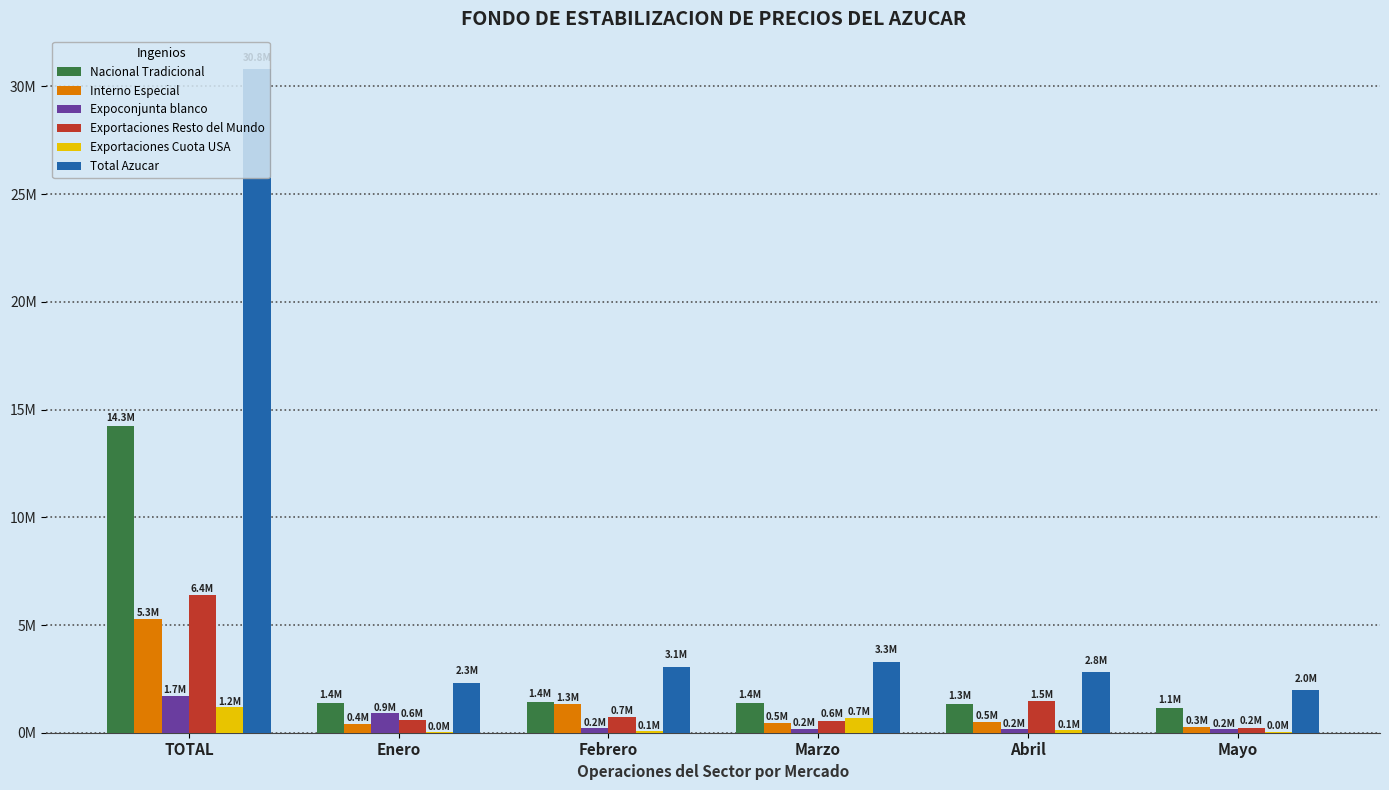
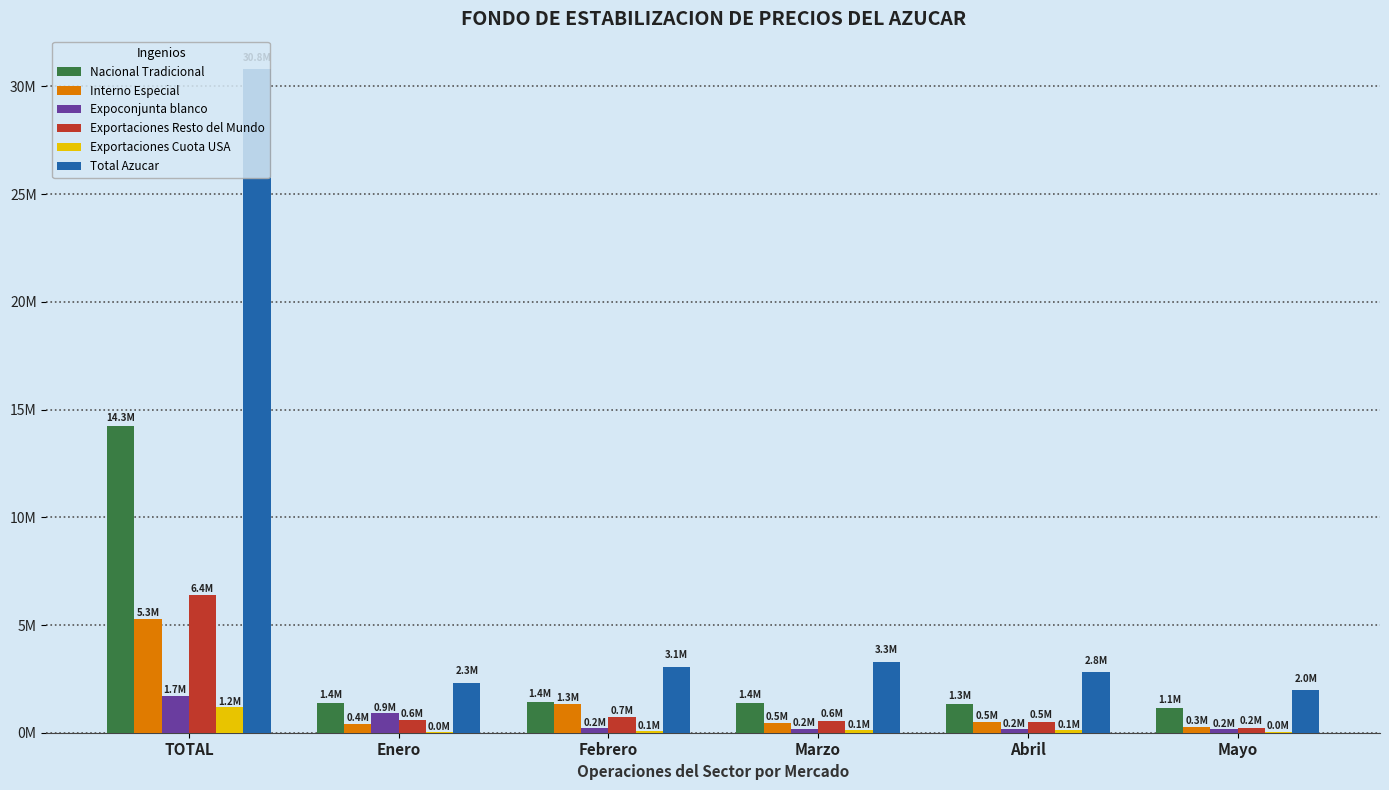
  {
    "Nacional Tradicional": {
      "TOTAL": "14.3M",
      "Enero": "1.4M",
      "Febrero": "1.4M",
      "Marzo": "1.4M",
      "Abril": "1.3M",
      "Mayo": "1.1M"
    },
    "Interno Especial": {
      "TOTAL": "5.3M",
      "Enero": "0.4M",
      "Febrero": "1.3M",
      "Marzo": "0.5M",
      "Abril": "0.5M",
      "Mayo": "0.3M"
    },
    "Expoconjunta blanco": {
      "TOTAL": "1.7M",
      "Enero": "0.9M",
      "Febrero": "0.2M",
      "Marzo": "0.2M",
      "Abril": "0.2M",
      "Mayo": "0.2M"
    },
    "Exportaciones Resto del Mundo": {
      "TOTAL": "6.4M",
      "Enero": "0.6M",
      "Febrero": "0.7M",
      "Marzo": "0.6M",
-     "Abril": "1.5M",
+     "Abril": "0.5M",
      "Mayo": "0.2M"
    },
    "Exportaciones Cuota USA": {
      "TOTAL": "1.2M",
      "Febrero": "0.1M",
-     "Marzo": "0.7M",
+     "Marzo": "0.1M",
      "Abril": "0.1M"
    },
    "Total Azucar": {
      "Enero": "2.3M",
      "Febrero": "3.1M",
      "Marzo": "3.3M",
      "Abril": "2.8M",
      "Mayo": "2.0M"
    }
  }
